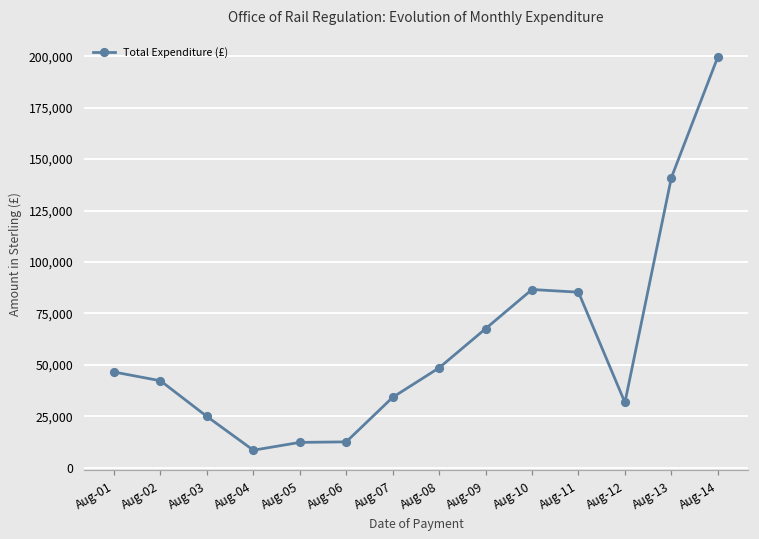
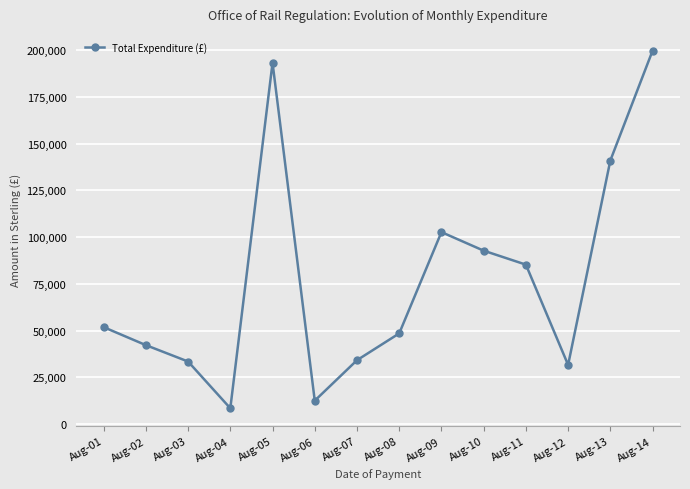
  {
-   "Aug-01": "47,000",
+   "Aug-01": "52,000",
    "Aug-02": "42,000",
-   "Aug-03": "25,000",
+   "Aug-03": "33,000",
    "Aug-04": "9,000",
-   "Aug-05": "12,000",
+   "Aug-05": "193,000",
    "Aug-06": "13,000",
    "Aug-07": "34,000",
    "Aug-08": "49,000",
-   "Aug-09": "68,000",
-   "Aug-10": "87,000",
+   "Aug-09": "103,000",
+   "Aug-10": "93,000",
    "Aug-11": "85,000",
    "Aug-12": "32,000",
    "Aug-13": "141,000",
    "Aug-14": "200,000"
  }
